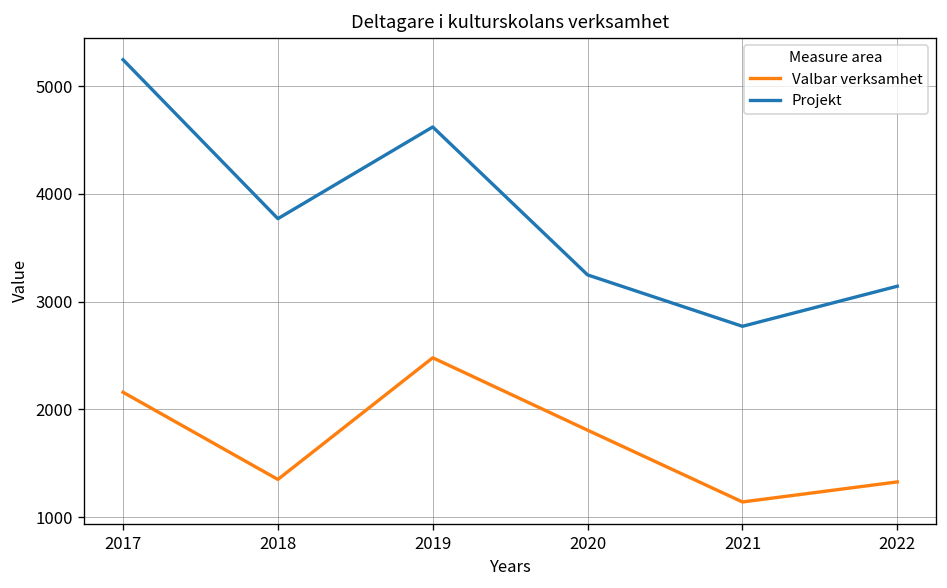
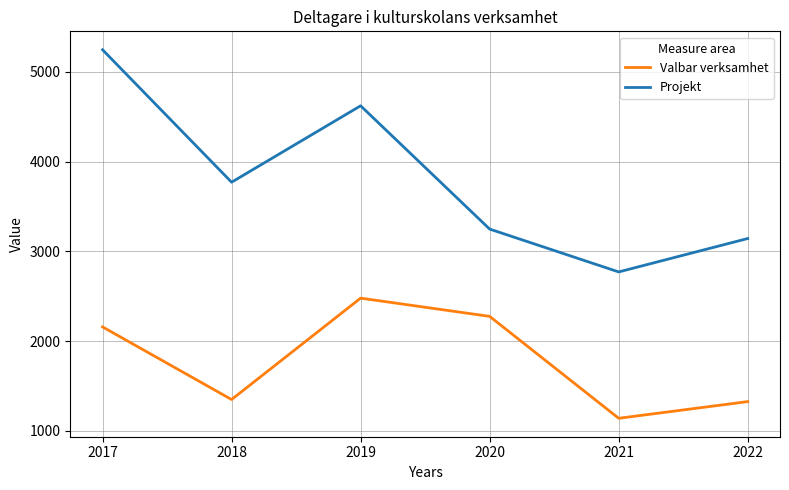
  {
    "Valbar verksamhet": {
      "2017": 2200,
      "2018": 1400,
      "2019": 2500,
-     "2020": 1800,
+     "2020": 2300,
      "2021": 1100,
      "2022": 1300
    },
    "Projekt": {
      "2017": 5200,
      "2018": 3800,
      "2019": 4600,
      "2020": 3200,
      "2021": 2800,
      "2022": 3100
    }
  }
